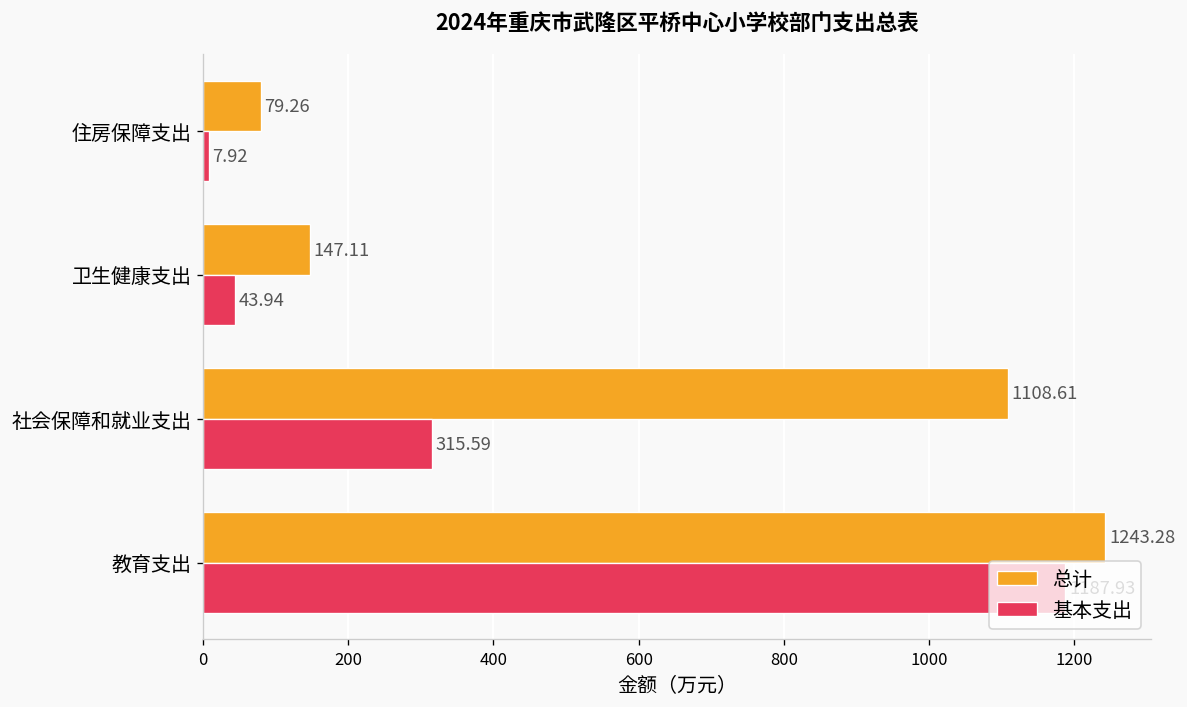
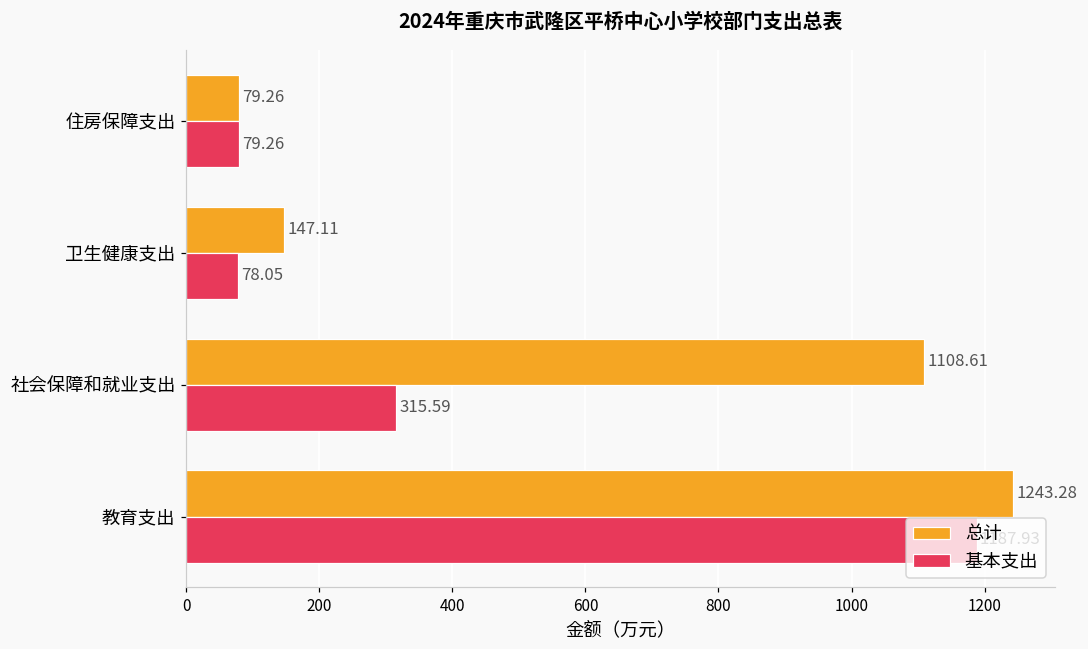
  {
    "总计": {
      "住房保障支出": 79.26,
      "卫生健康支出": 147.11,
      "社会保障和就业支出": 1108.61,
      "教育支出": 1243.28
    },
    "基本支出": {
-     "住房保障支出": 7.92,
-     "卫生健康支出": 43.94,
+     "住房保障支出": 79.26,
+     "卫生健康支出": 78.05,
      "社会保障和就业支出": 315.59
    }
  }
